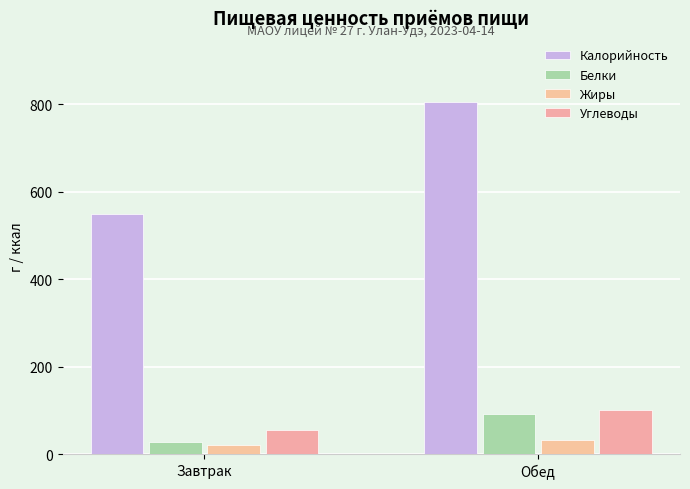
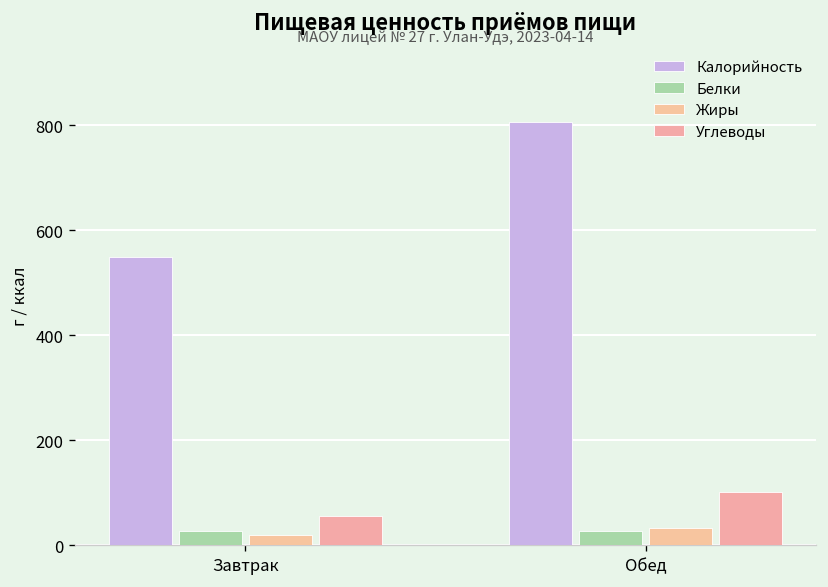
  {
    "Калорийность": {
      "Завтрак": 550,
      "Обед": 810
    },
    "Белки": {
      "Завтрак": 30,
-     "Обед": 90
+     "Обед": 30
    }
  }
